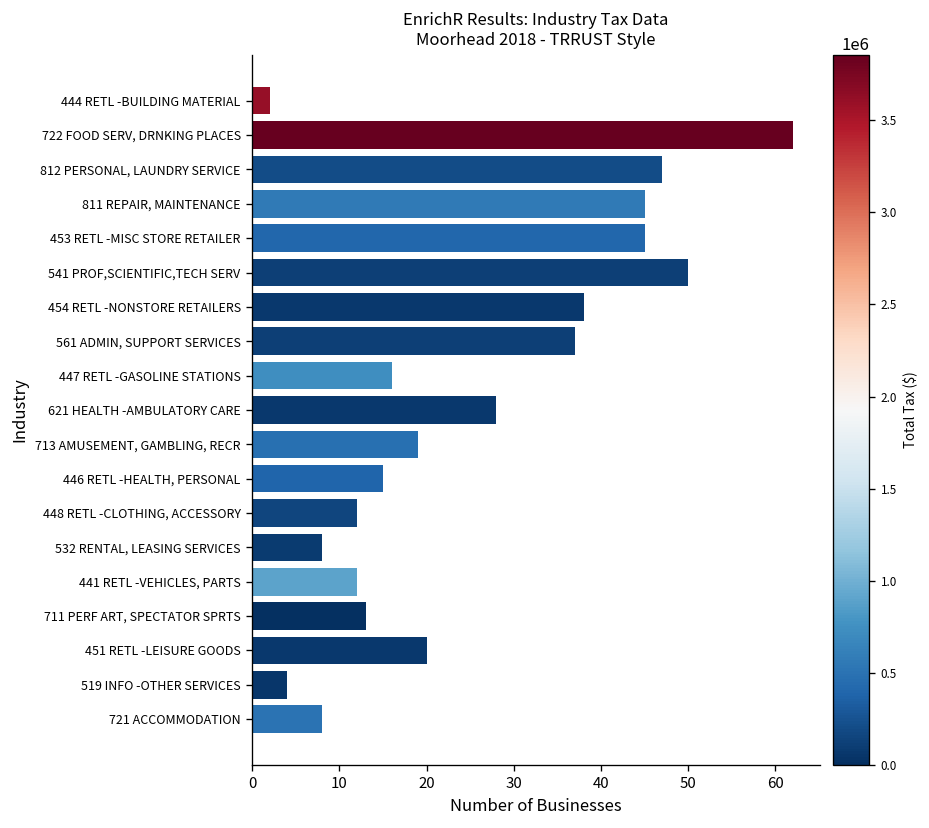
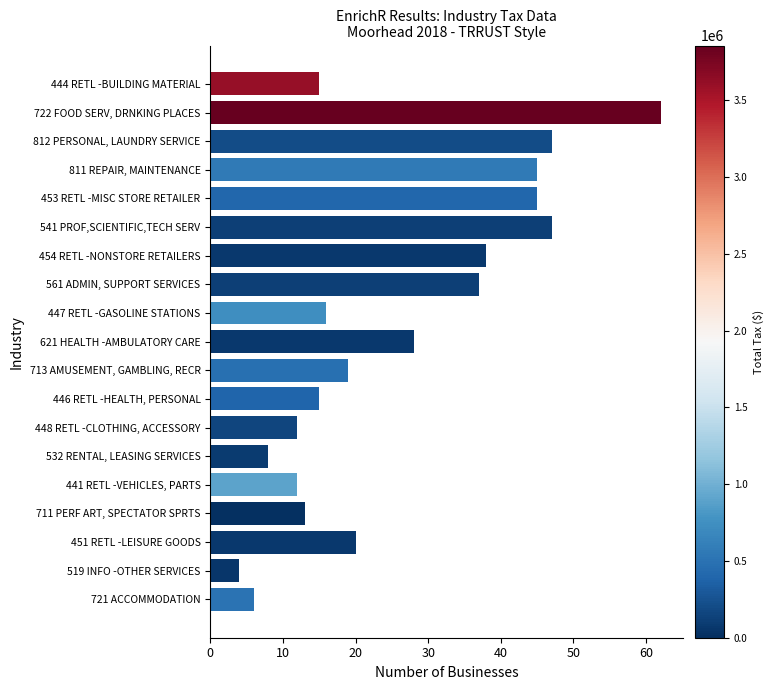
  {
-   "444 RETL -BUILDING MATERIAL": 2,
+   "444 RETL -BUILDING MATERIAL": 15,
    "722 FOOD SERV, DRNKING PLACES": 62,
    "812 PERSONAL, LAUNDRY SERVICE": 47,
    "811 REPAIR, MAINTENANCE": 45,
    "453 RETL -MISC STORE RETAILER": 45,
-   "541 PROF,SCIENTIFIC,TECH SERV": 50,
+   "541 PROF,SCIENTIFIC,TECH SERV": 47,
    "454 RETL -NONSTORE RETAILERS": 38,
    "561 ADMIN, SUPPORT SERVICES": 37,
    "447 RETL -GASOLINE STATIONS": 16,
    "621 HEALTH -AMBULATORY CARE": 28,
    "713 AMUSEMENT, GAMBLING, RECR": 19,
    "446 RETL -HEALTH, PERSONAL": 15,
    "448 RETL -CLOTHING, ACCESSORY": 12,
    "532 RENTAL, LEASING SERVICES": 8,
    "441 RETL -VEHICLES, PARTS": 12,
    "711 PERF ART, SPECTATOR SPRTS": 13,
    "451 RETL -LEISURE GOODS": 20,
    "519 INFO -OTHER SERVICES": 4,
-   "721 ACCOMMODATION": 8
+   "721 ACCOMMODATION": 6
  }
